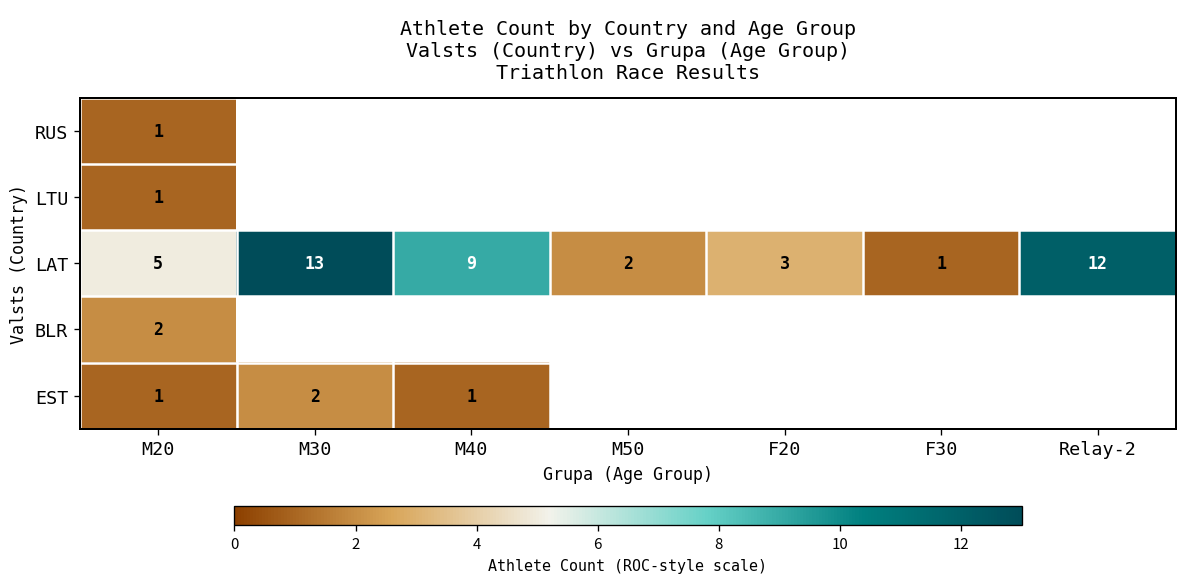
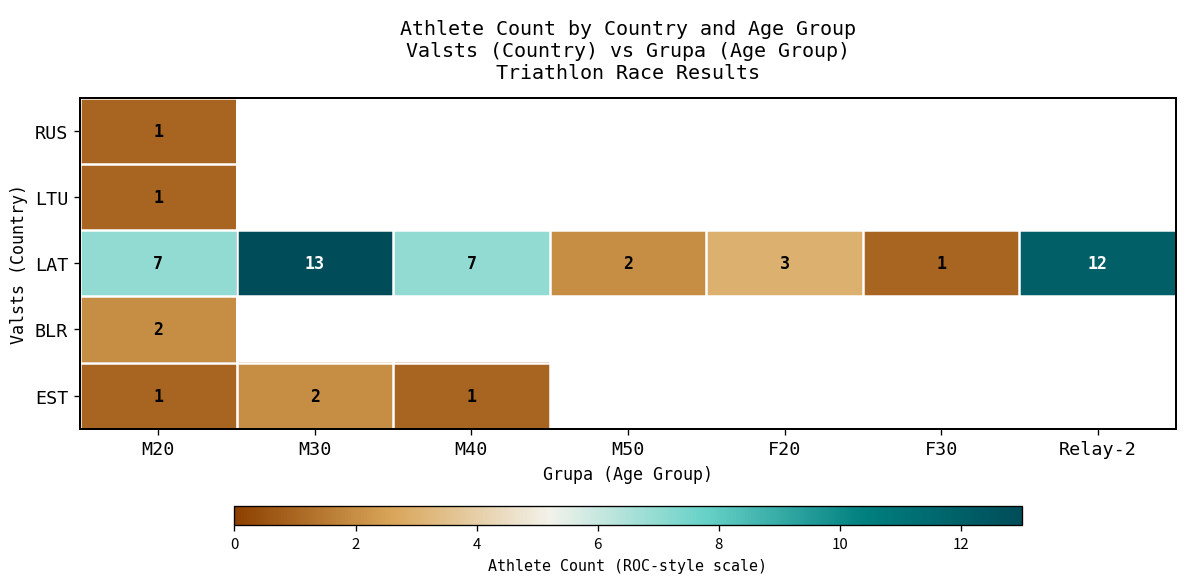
  {
    "RUS": {
      "M20": 1
    },
    "LTU": {
      "M20": 1
    },
    "LAT": {
-     "M20": 5,
+     "M20": 7,
      "M30": 13,
-     "M40": 9,
+     "M40": 7,
      "M50": 2,
      "F20": 3,
      "F30": 1,
      "Relay-2": 12
    },
    "BLR": {
      "M20": 2
    },
    "EST": {
      "M20": 1,
      "M30": 2,
      "M40": 1
    }
  }
